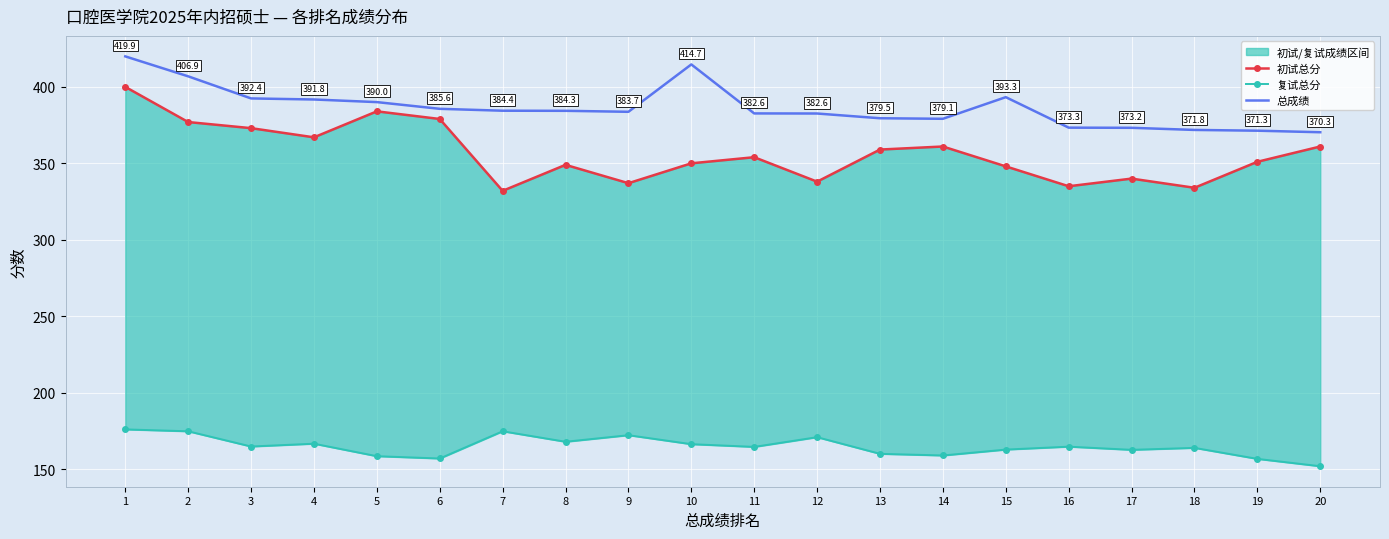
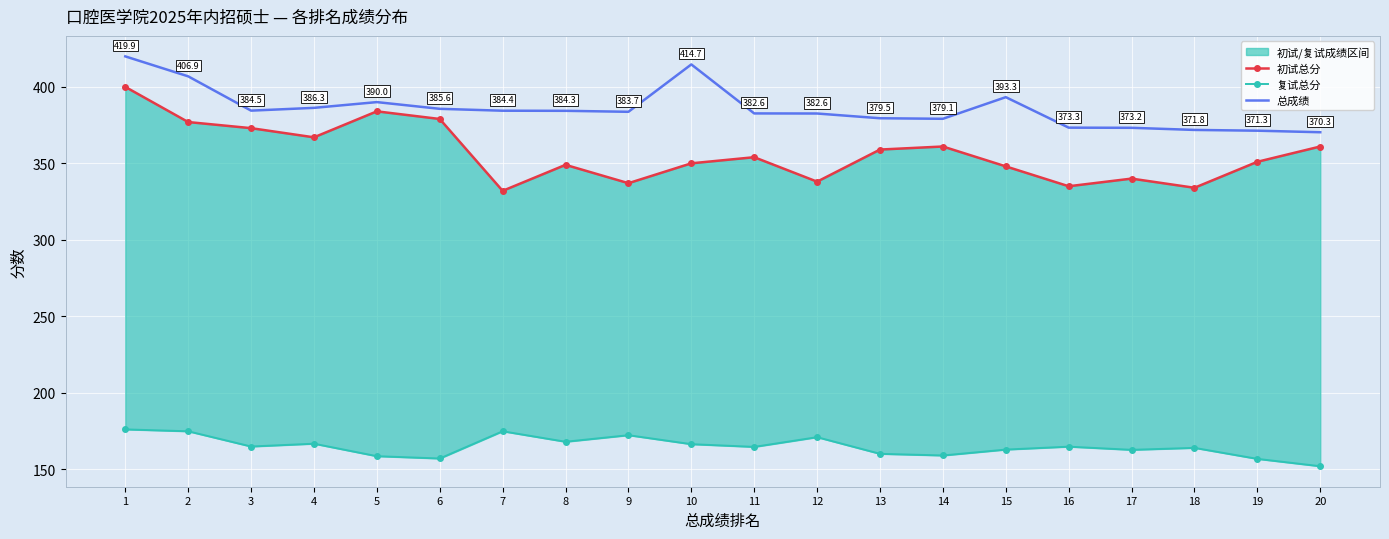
  {
    "总成绩": {
-     "3": 392.4,
-     "4": 391.8
+     "3": 384.5,
+     "4": 386.3
    }
  }
